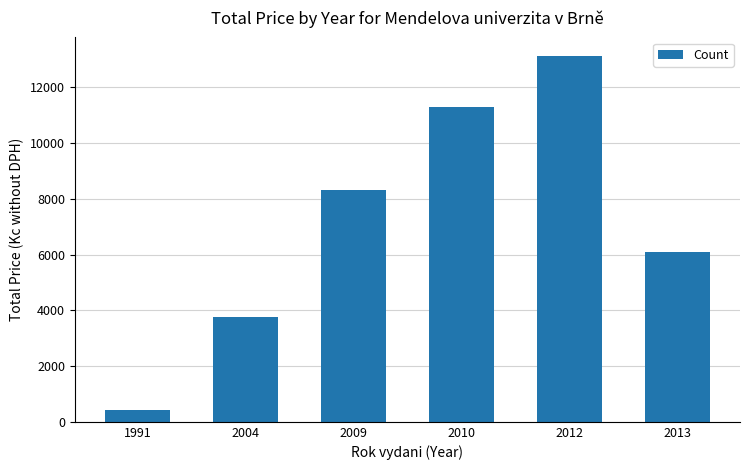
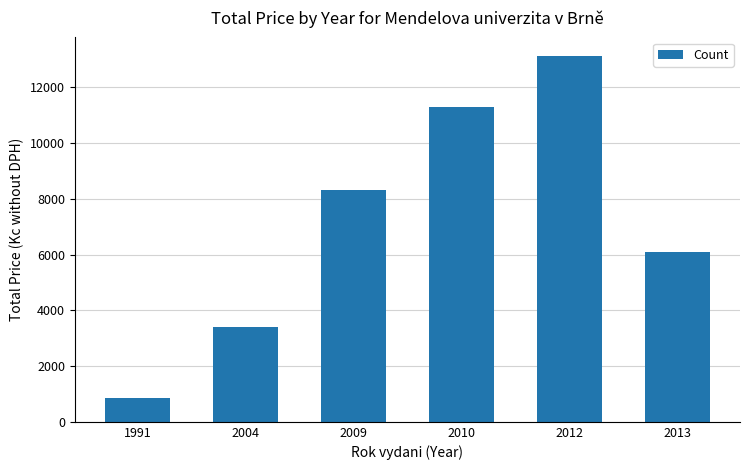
  {
-   "1991": 400,
-   "2004": 3800,
+   "1991": 900,
+   "2004": 3400,
    "2009": 8300,
    "2010": 11300,
    "2012": 13100,
    "2013": 6100
  }
